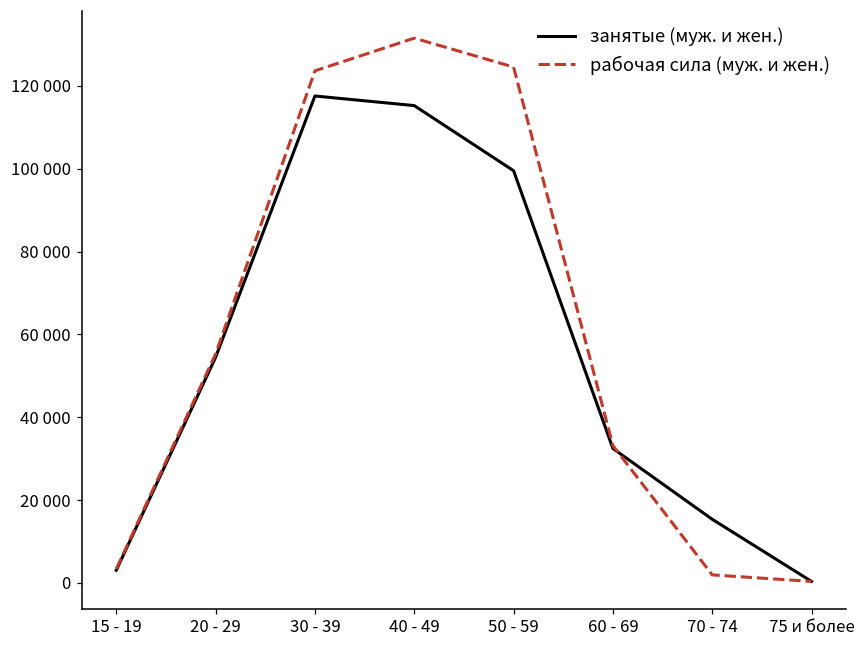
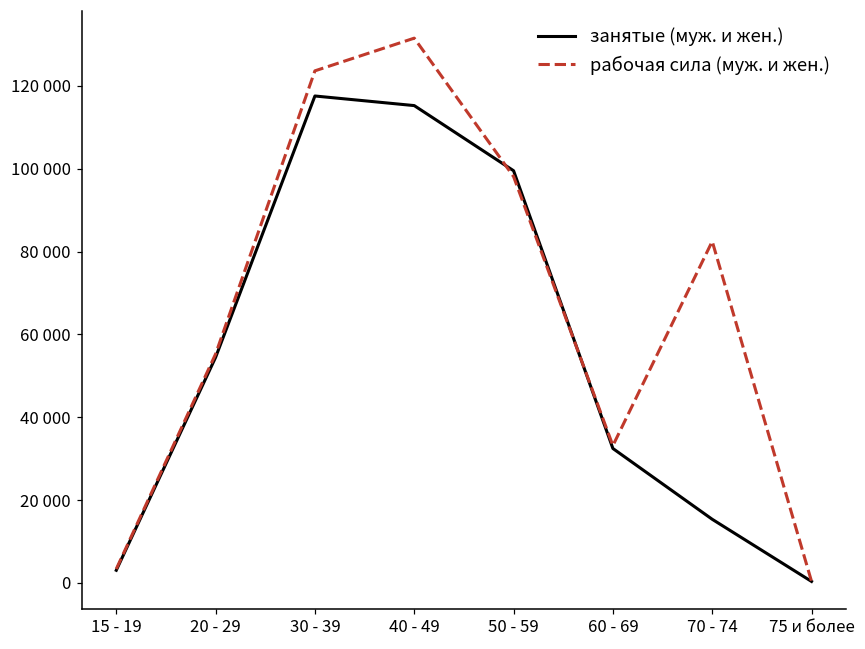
  {
    "занятые (муж. и жен.)": {
      "20 - 29": 54000,
      "30 - 39": 118000,
      "40 - 49": 115000,
      "50 - 59": 100000,
      "60 - 69": 32000,
      "70 - 74": 15000
    },
    "рабочая сила (муж. и жен.)": {
      "20 - 29": 55000,
      "30 - 39": 124000,
      "40 - 49": 132000,
-     "50 - 59": 125000,
+     "50 - 59": 98000,
      "60 - 69": 33000,
-     "70 - 74": 2000
+     "70 - 74": 82000
    }
  }
